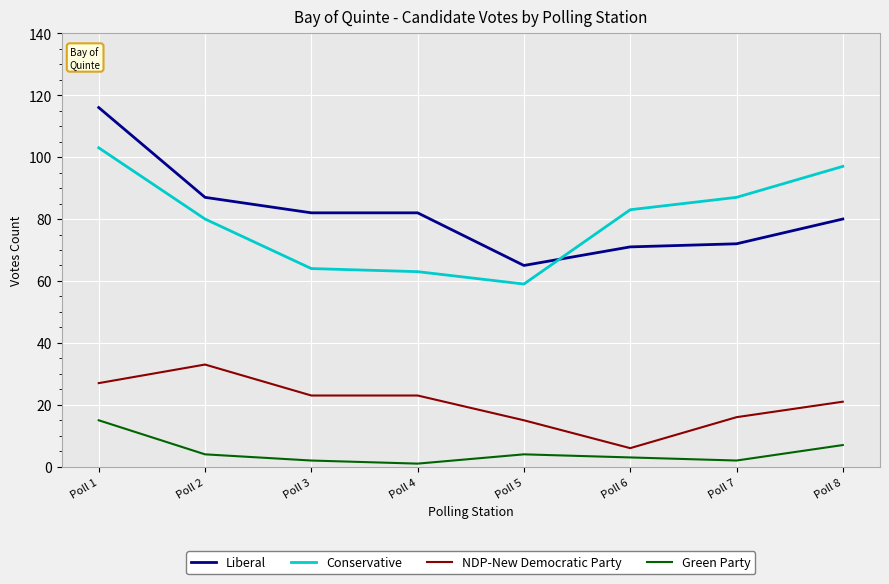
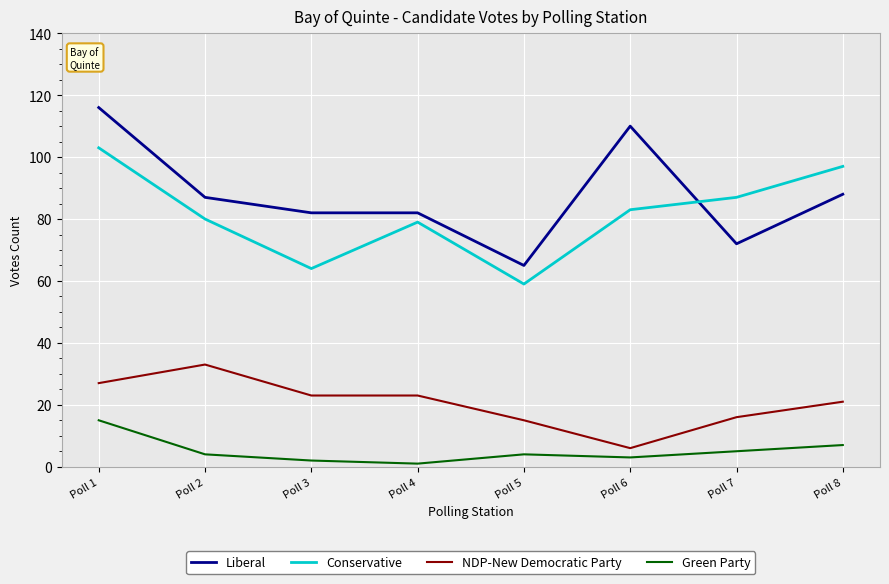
  {
    "Liberal": {
      "Poll 1": 116,
      "Poll 2": 87,
      "Poll 3": 82,
      "Poll 4": 82,
      "Poll 5": 65,
-     "Poll 6": 71,
+     "Poll 6": 110,
      "Poll 7": 72,
-     "Poll 8": 80
+     "Poll 8": 88
    },
    "Conservative": {
      "Poll 1": 103,
      "Poll 2": 80,
      "Poll 3": 64,
-     "Poll 4": 63,
+     "Poll 4": 79,
      "Poll 5": 59,
      "Poll 6": 83,
      "Poll 7": 87,
      "Poll 8": 97
    },
    "NDP-New Democratic Party": {
      "Poll 1": 27,
      "Poll 2": 33,
      "Poll 3": 23,
      "Poll 4": 23,
      "Poll 5": 15,
      "Poll 6": 6,
      "Poll 7": 16,
      "Poll 8": 21
    },
    "Green Party": {
      "Poll 1": 15,
      "Poll 2": 4,
      "Poll 3": 2,
      "Poll 4": 1,
      "Poll 5": 4,
      "Poll 6": 3,
-     "Poll 7": 2,
+     "Poll 7": 5,
      "Poll 8": 7
    }
  }
